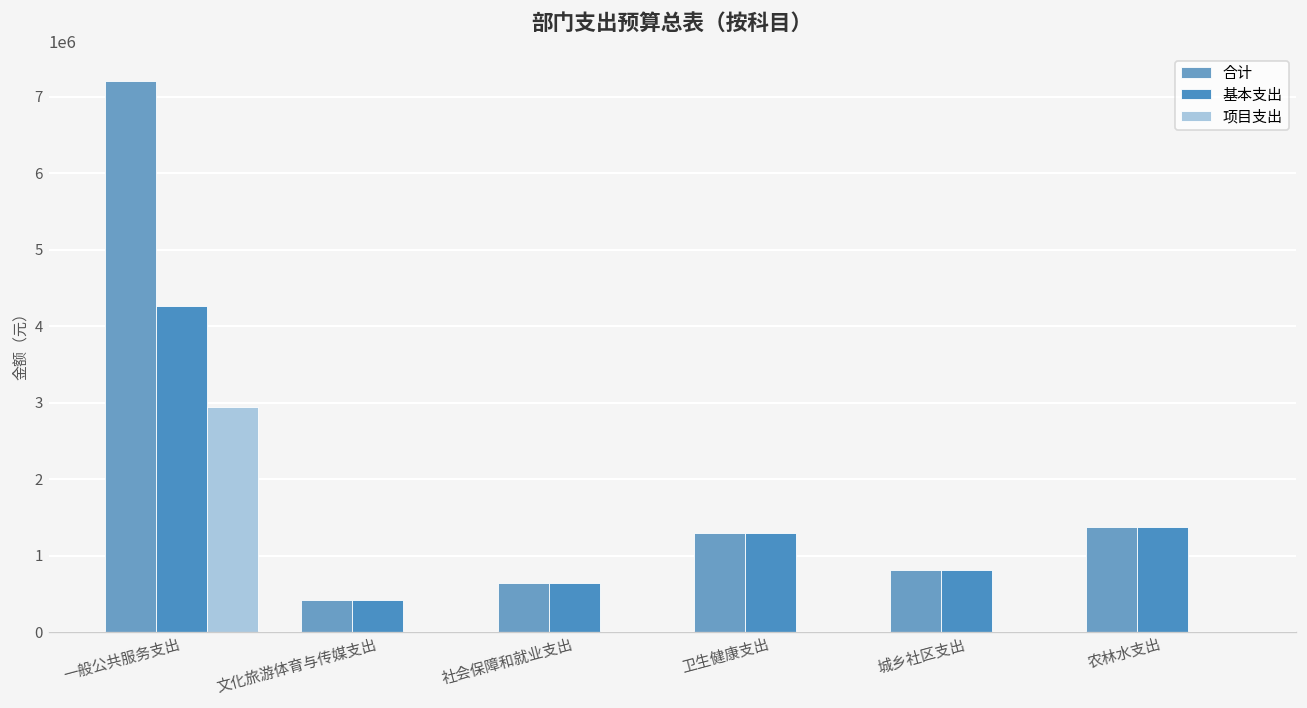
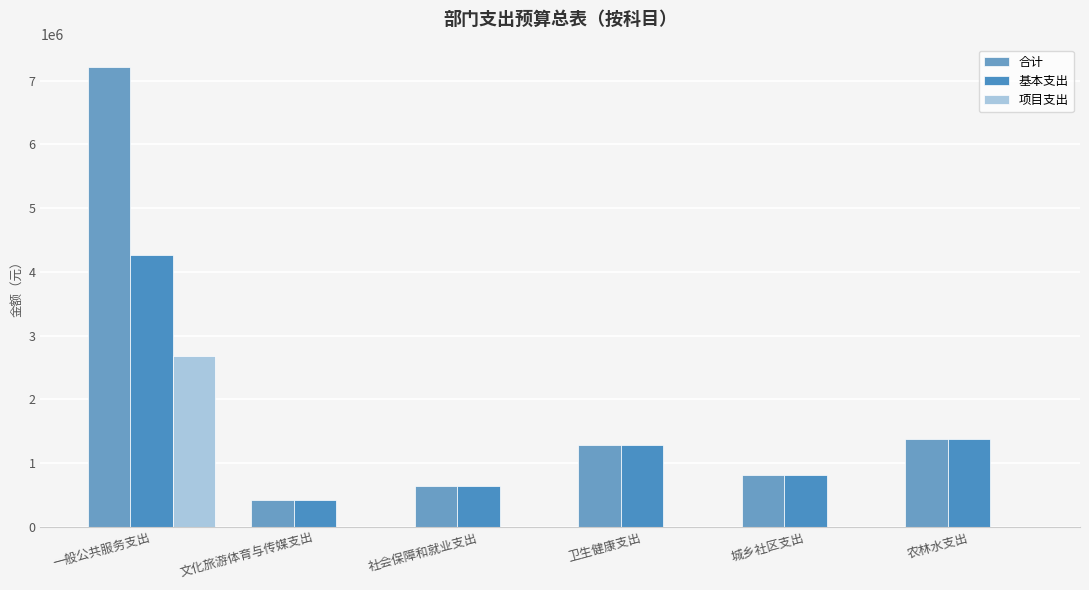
  {
    "项目支出": {
-     "一般公共服务支出": 2900000,
+     "一般公共服务支出": 2700000,
      "文化旅游体育与传媒支出": 0,
      "社会保障和就业支出": 0,
      "卫生健康支出": 0,
      "城乡社区支出": 0,
      "农林水支出": 0
    }
  }
